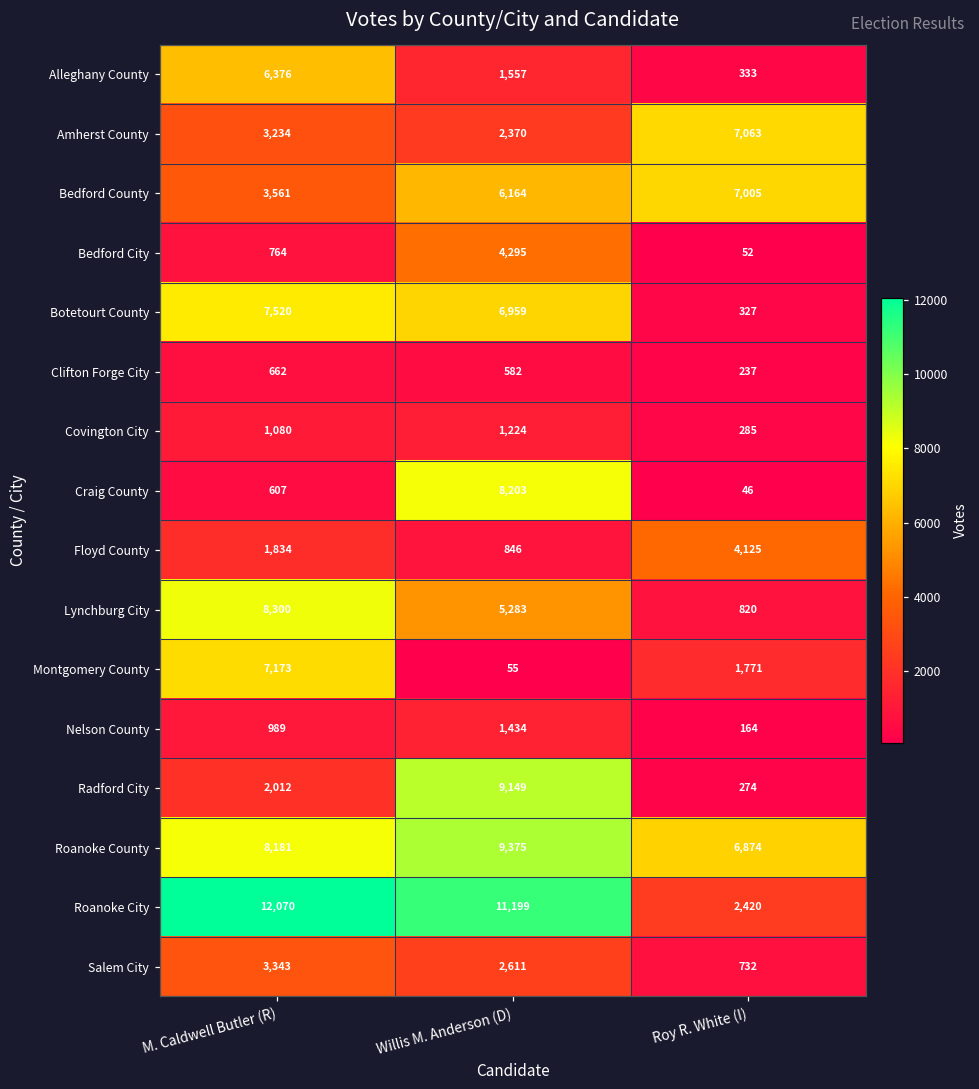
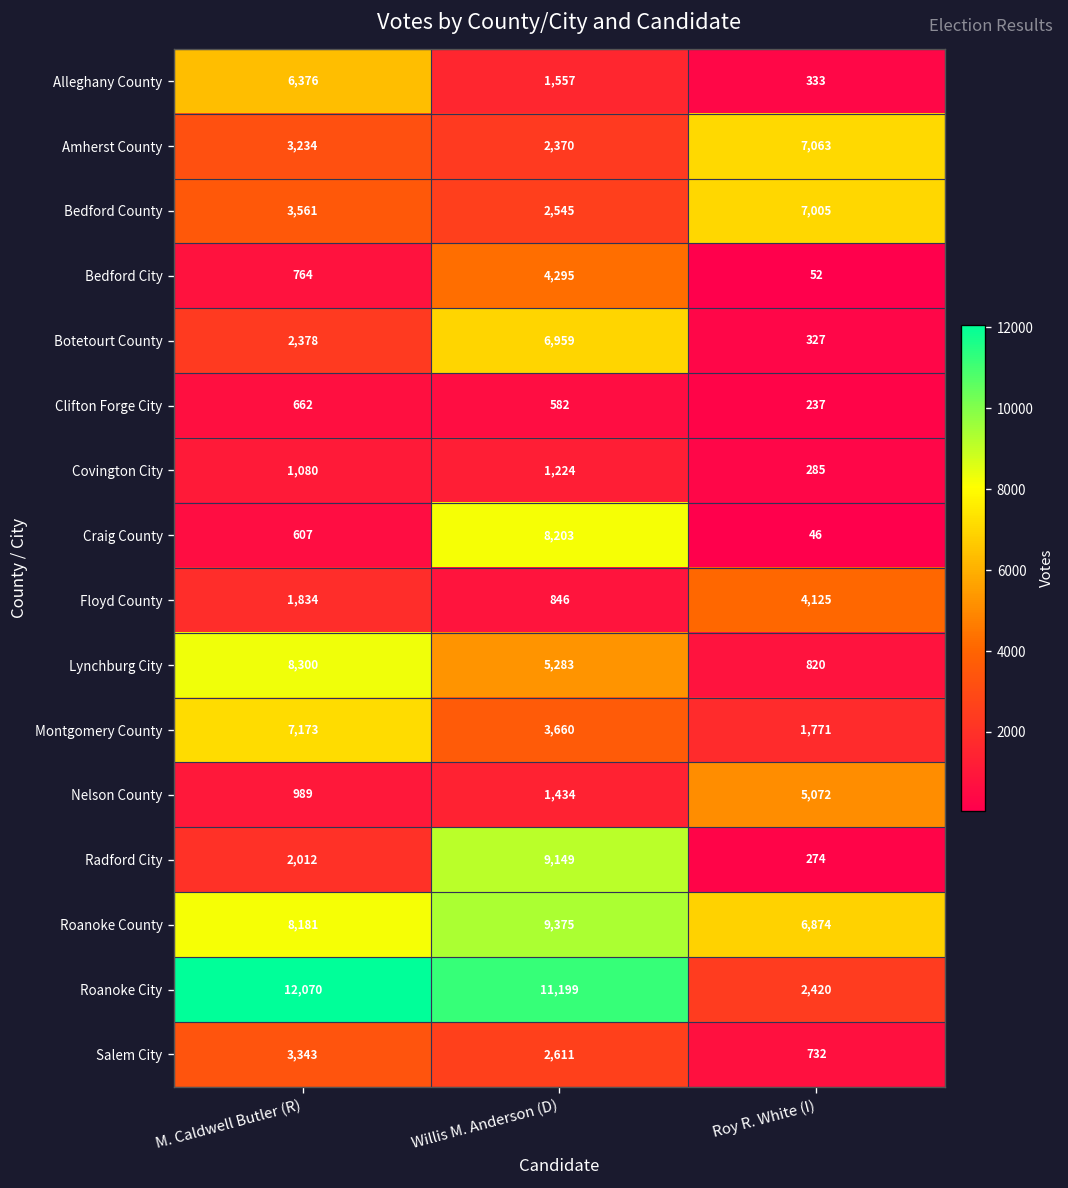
  {
    "Alleghany County": {
      "M. Caldwell Butler (R)": "6,376",
      "Willis M. Anderson (D)": "1,557",
      "Roy R. White (I)": "333"
    },
    "Amherst County": {
      "M. Caldwell Butler (R)": "3,234",
      "Willis M. Anderson (D)": "2,370",
      "Roy R. White (I)": "7,063"
    },
    "Bedford County": {
      "M. Caldwell Butler (R)": "3,561",
-     "Willis M. Anderson (D)": "6,164",
+     "Willis M. Anderson (D)": "2,545",
      "Roy R. White (I)": "7,005"
    },
    "Bedford City": {
      "M. Caldwell Butler (R)": "764",
      "Willis M. Anderson (D)": "4,295",
      "Roy R. White (I)": "52"
    },
    "Botetourt County": {
-     "M. Caldwell Butler (R)": "7,520",
+     "M. Caldwell Butler (R)": "2,378",
      "Willis M. Anderson (D)": "6,959",
      "Roy R. White (I)": "327"
    },
    "Clifton Forge City": {
      "M. Caldwell Butler (R)": "662",
      "Willis M. Anderson (D)": "582",
      "Roy R. White (I)": "237"
    },
    "Covington City": {
      "M. Caldwell Butler (R)": "1,080",
      "Willis M. Anderson (D)": "1,224",
      "Roy R. White (I)": "285"
    },
    "Craig County": {
      "M. Caldwell Butler (R)": "607",
      "Willis M. Anderson (D)": "8,203",
      "Roy R. White (I)": "46"
    },
    "Floyd County": {
      "M. Caldwell Butler (R)": "1,834",
      "Willis M. Anderson (D)": "846",
      "Roy R. White (I)": "4,125"
    },
    "Lynchburg City": {
      "M. Caldwell Butler (R)": "8,300",
      "Willis M. Anderson (D)": "5,283",
      "Roy R. White (I)": "820"
    },
    "Montgomery County": {
      "M. Caldwell Butler (R)": "7,173",
-     "Willis M. Anderson (D)": "55",
+     "Willis M. Anderson (D)": "3,660",
      "Roy R. White (I)": "1,771"
    },
    "Nelson County": {
      "M. Caldwell Butler (R)": "989",
      "Willis M. Anderson (D)": "1,434",
-     "Roy R. White (I)": "164"
+     "Roy R. White (I)": "5,072"
    },
    "Radford City": {
      "M. Caldwell Butler (R)": "2,012",
      "Willis M. Anderson (D)": "9,149",
      "Roy R. White (I)": "274"
    },
    "Roanoke County": {
      "M. Caldwell Butler (R)": "8,181",
      "Willis M. Anderson (D)": "9,375",
      "Roy R. White (I)": "6,874"
    },
    "Roanoke City": {
      "M. Caldwell Butler (R)": "12,070",
      "Willis M. Anderson (D)": "11,199",
      "Roy R. White (I)": "2,420"
    },
    "Salem City": {
      "M. Caldwell Butler (R)": "3,343",
      "Willis M. Anderson (D)": "2,611",
      "Roy R. White (I)": "732"
    }
  }
